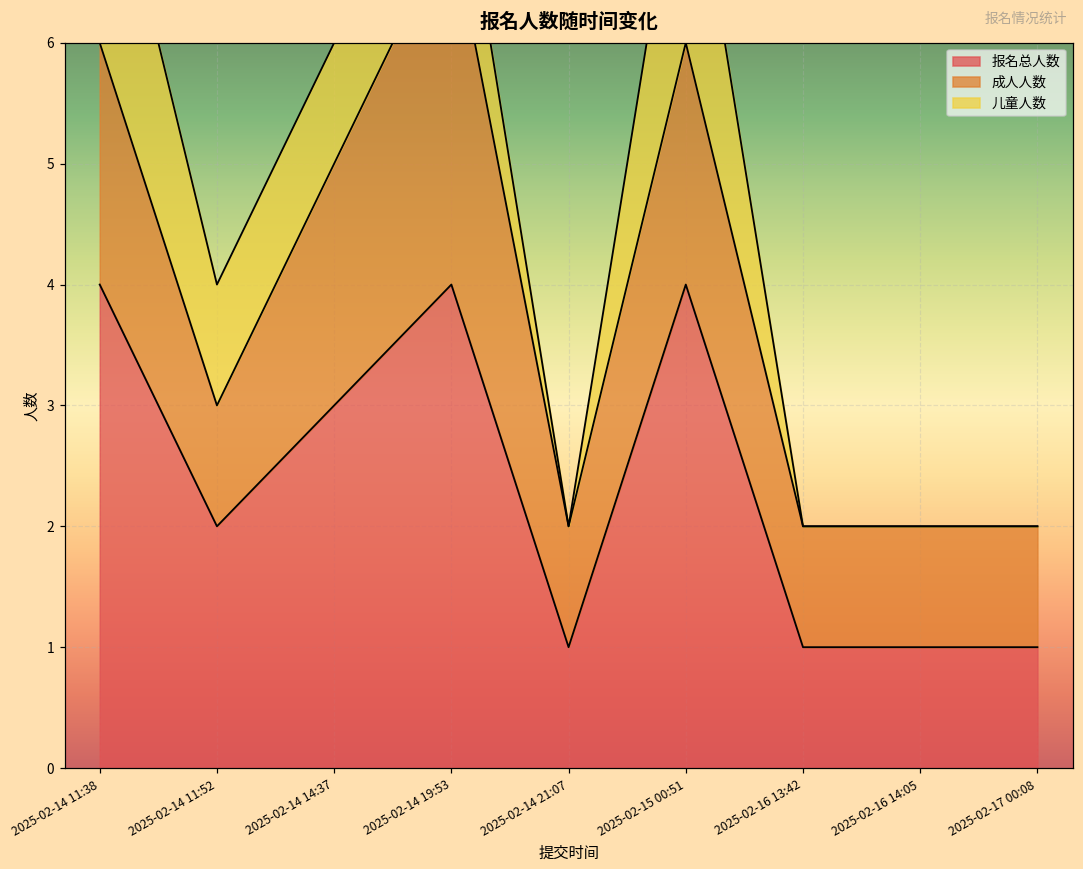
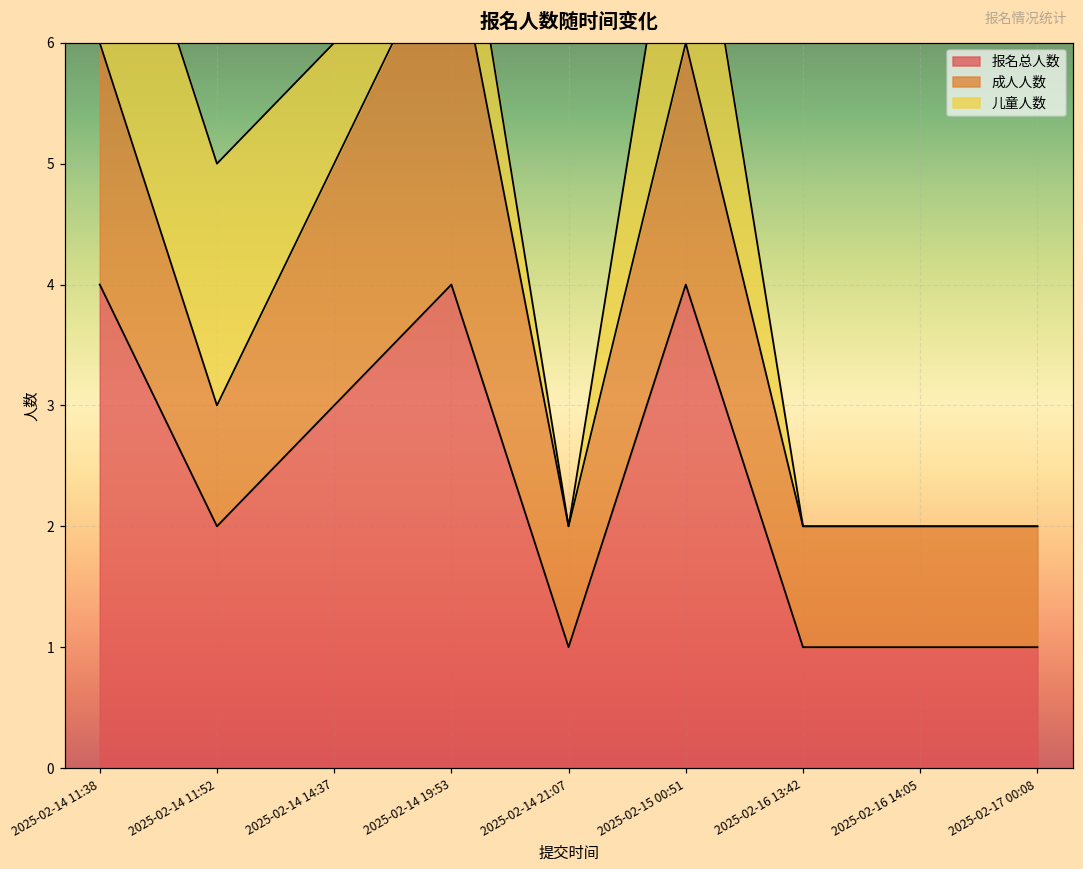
  {
    "儿童人数": {
-     "2025-02-14 11:52": 1,
+     "2025-02-14 11:52": 2,
      "2025-02-14 14:37": 1
    }
  }
